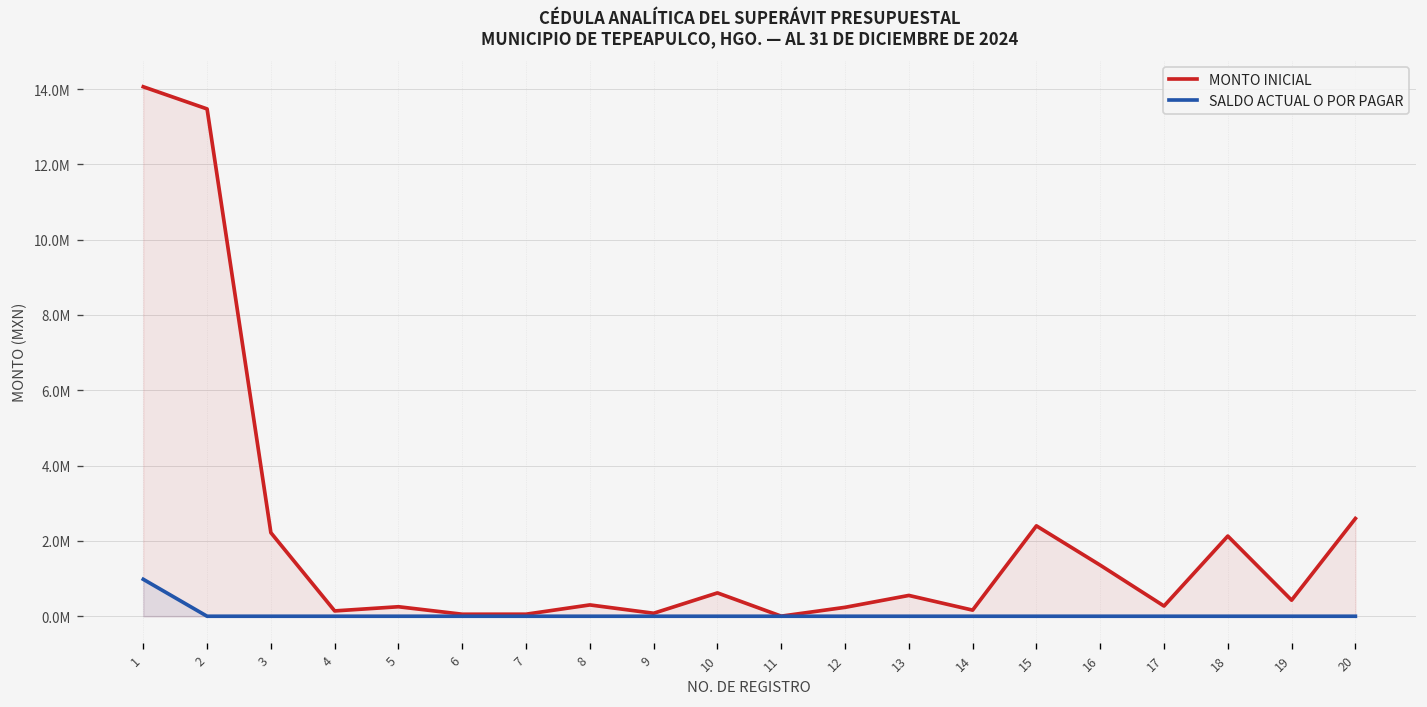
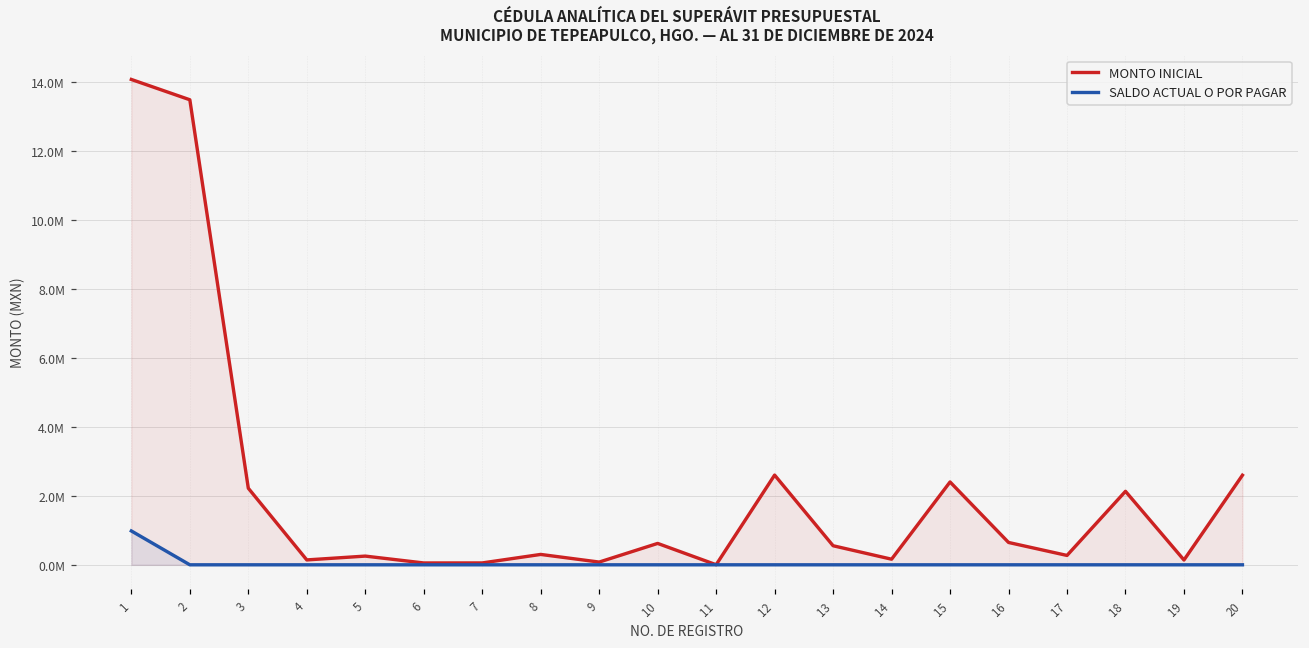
  {
    "MONTO INICIAL": {
      "1": 14100000,
      "2": 13500000,
      "3": 2200000,
      "4": 100000,
      "5": 300000,
      "8": 300000,
      "10": 600000,
-     "12": 200000,
+     "12": 2600000,
      "13": 600000,
      "14": 200000,
      "15": 2400000,
-     "16": 1400000,
+     "16": 600000,
      "17": 300000,
      "18": 2100000,
-     "19": 400000,
+     "19": 100000,
      "20": 2600000
    },
    "SALDO ACTUAL O POR PAGAR": {
      "1": 1000000,
      "2": 0,
      "3": 0,
      "4": 0,
      "5": 0,
      "8": 0,
      "10": 0,
      "12": 0,
      "13": 0,
      "14": 0,
      "15": 0,
      "16": 0,
      "17": 0,
      "18": 0,
      "19": 0,
      "20": 0
    }
  }
